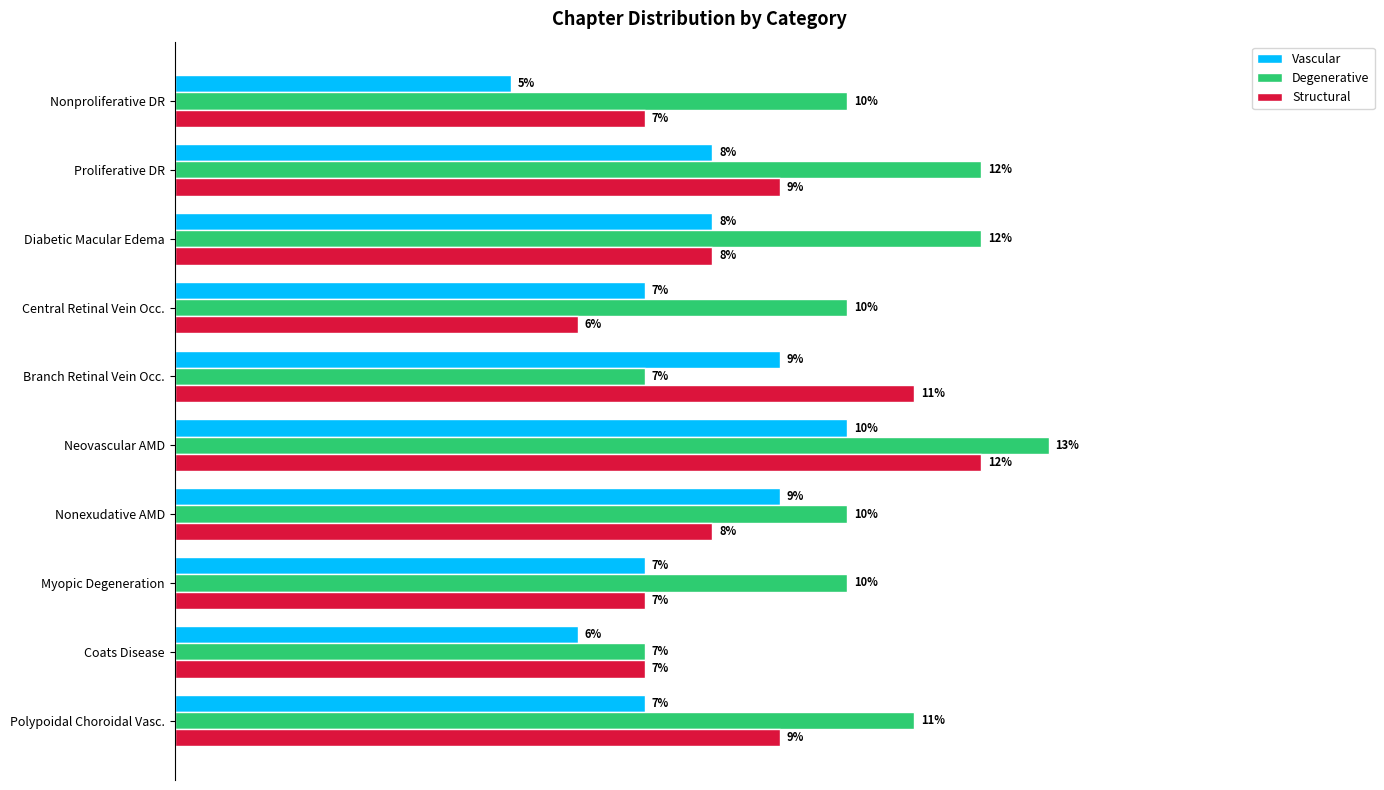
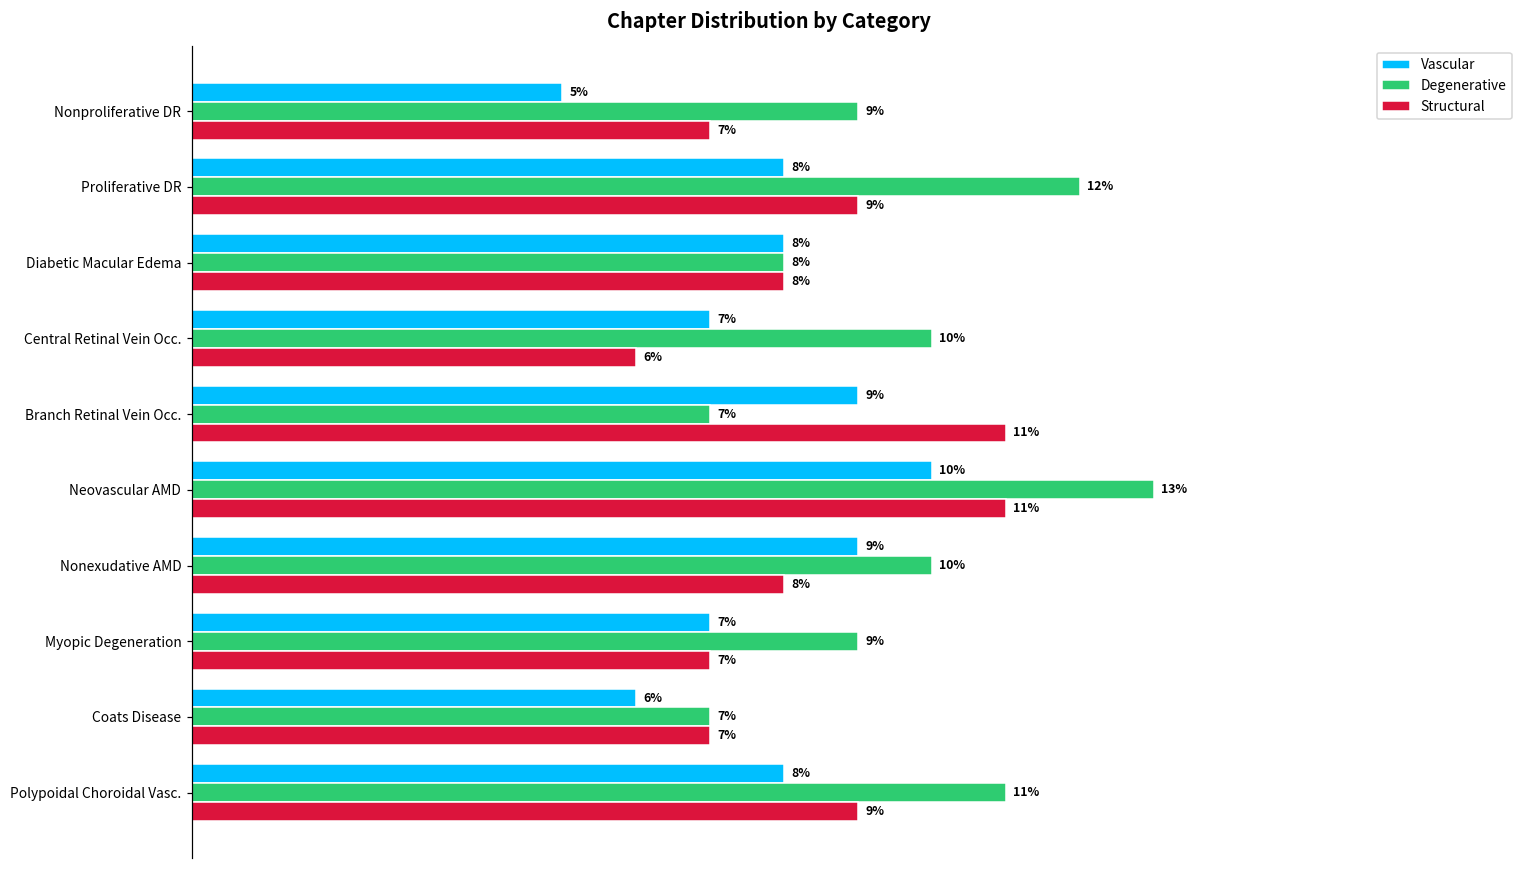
  {
    "Vascular": {
      "Nonproliferative DR": "5%",
      "Proliferative DR": "8%",
      "Diabetic Macular Edema": "8%",
      "Central Retinal Vein Occ.": "7%",
      "Branch Retinal Vein Occ.": "9%",
      "Neovascular AMD": "10%",
      "Nonexudative AMD": "9%",
      "Myopic Degeneration": "7%",
      "Coats Disease": "6%",
-     "Polypoidal Choroidal Vasc.": "7%"
+     "Polypoidal Choroidal Vasc.": "8%"
    },
    "Degenerative": {
-     "Nonproliferative DR": "10%",
+     "Nonproliferative DR": "9%",
      "Proliferative DR": "12%",
-     "Diabetic Macular Edema": "12%",
+     "Diabetic Macular Edema": "8%",
      "Central Retinal Vein Occ.": "10%",
      "Branch Retinal Vein Occ.": "7%",
      "Neovascular AMD": "13%",
      "Nonexudative AMD": "10%",
-     "Myopic Degeneration": "10%",
+     "Myopic Degeneration": "9%",
      "Coats Disease": "7%",
      "Polypoidal Choroidal Vasc.": "11%"
    },
    "Structural": {
      "Nonproliferative DR": "7%",
      "Proliferative DR": "9%",
      "Diabetic Macular Edema": "8%",
      "Central Retinal Vein Occ.": "6%",
      "Branch Retinal Vein Occ.": "11%",
-     "Neovascular AMD": "12%",
+     "Neovascular AMD": "11%",
      "Nonexudative AMD": "8%",
      "Myopic Degeneration": "7%",
      "Coats Disease": "7%",
      "Polypoidal Choroidal Vasc.": "9%"
    }
  }
